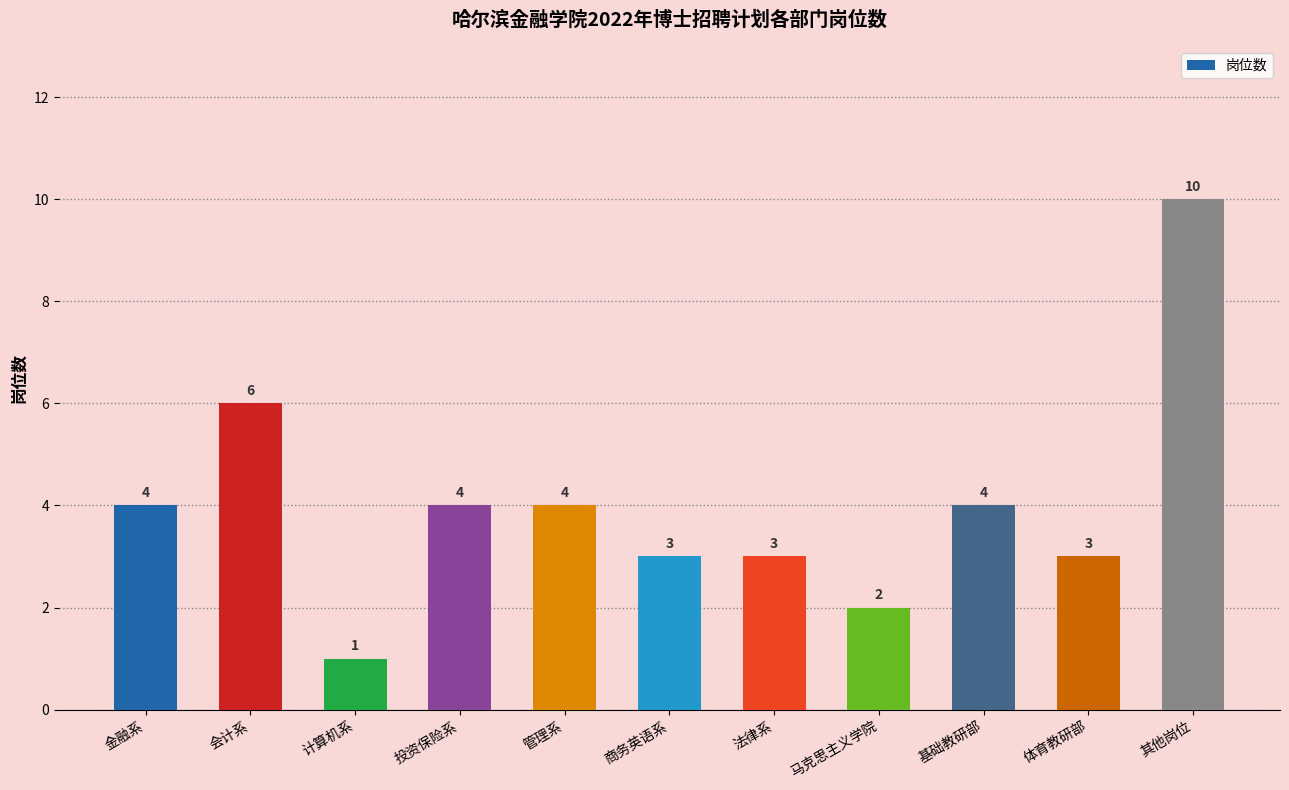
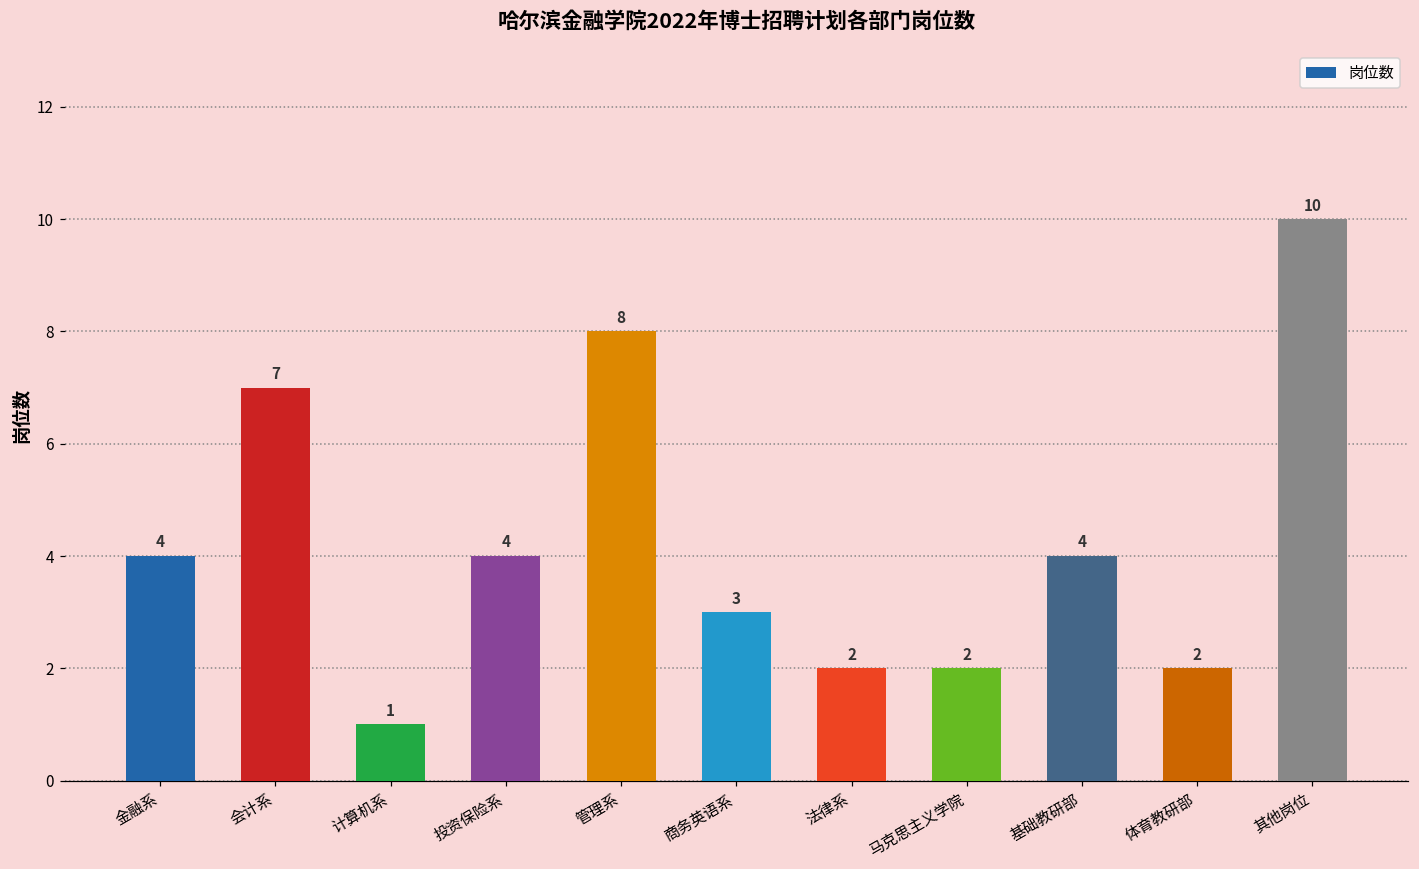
  {
    "金融系": 4,
-   "会计系": 6,
+   "会计系": 7,
    "计算机系": 1,
    "投资保险系": 4,
-   "管理系": 4,
+   "管理系": 8,
    "商务英语系": 3,
-   "法律系": 3,
+   "法律系": 2,
    "马克思主义学院": 2,
    "基础教研部": 4,
-   "体育教研部": 3,
+   "体育教研部": 2,
    "其他岗位": 10
  }
